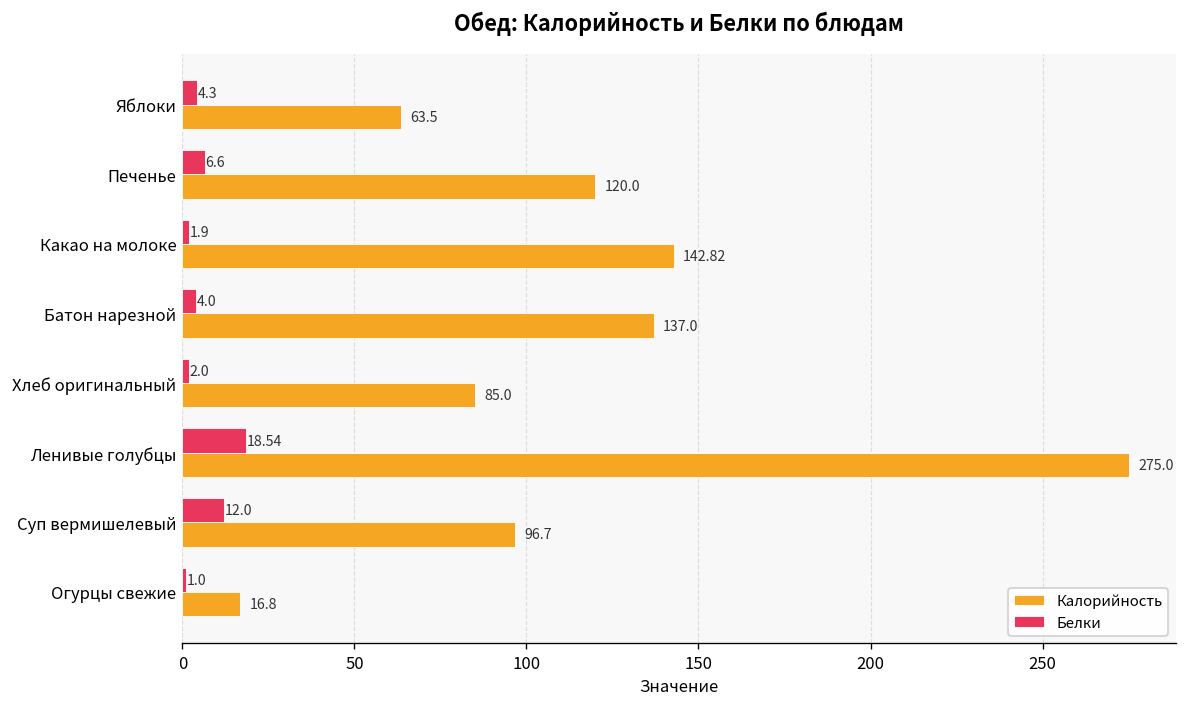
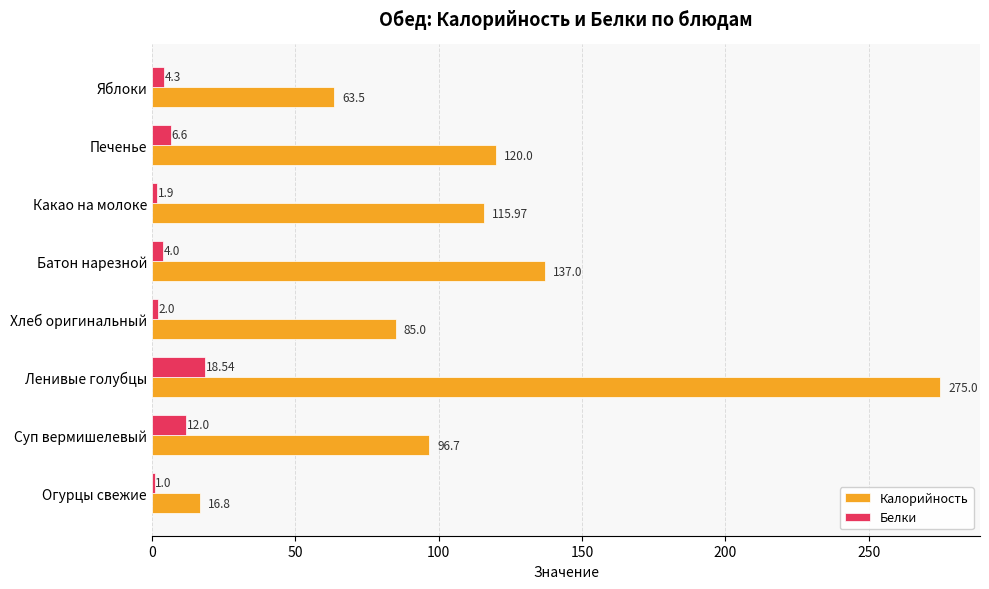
  {
    "Калорийность": {
      "Яблоки": 63.5,
      "Печенье": 120.0,
-     "Какао на молоке": 142.82,
+     "Какао на молоке": 115.97,
      "Батон нарезной": 137.0,
      "Хлеб оригинальный": 85.0,
      "Ленивые голубцы": 275.0,
      "Суп вермишелевый": 96.7,
      "Огурцы свежие": 16.8
    },
    "Белки": {
      "Яблоки": 4.3,
      "Печенье": 6.6,
      "Какао на молоке": 1.9,
      "Батон нарезной": 4.0,
      "Хлеб оригинальный": 2.0,
      "Ленивые голубцы": 18.54,
      "Суп вермишелевый": 12.0,
      "Огурцы свежие": 1.0
    }
  }
